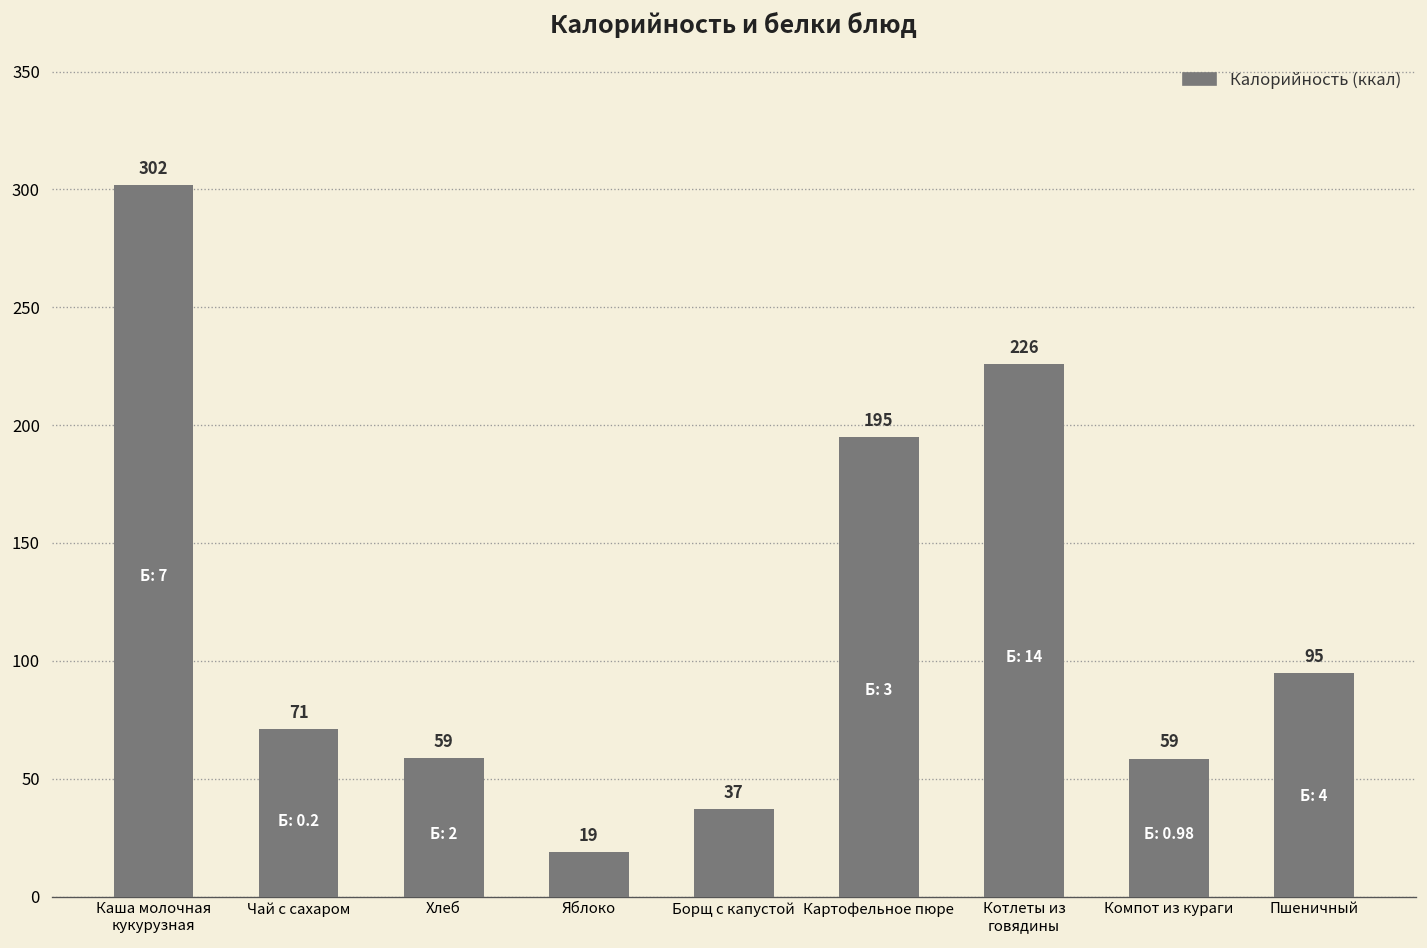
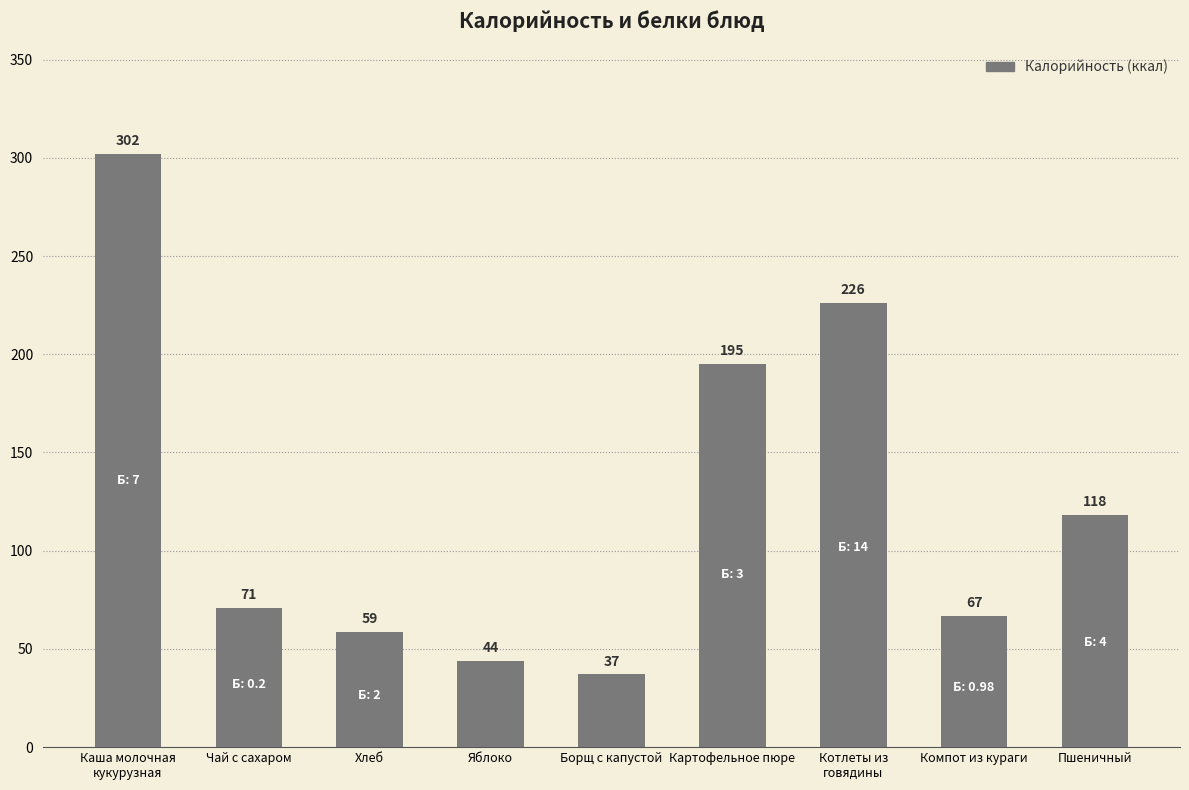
  {
    "Каша молочная кукурузная": 302,
    "Чай с сахаром": 71,
    "Хлеб": 59,
-   "Яблоко": 19,
+   "Яблоко": 44,
    "Борщ с капустой": 37,
    "Картофельное пюре": 195,
    "Котлеты из говядины": 226,
-   "Компот из кураги": 59,
-   "Пшеничный": 95
+   "Компот из кураги": 67,
+   "Пшеничный": 118
  }
